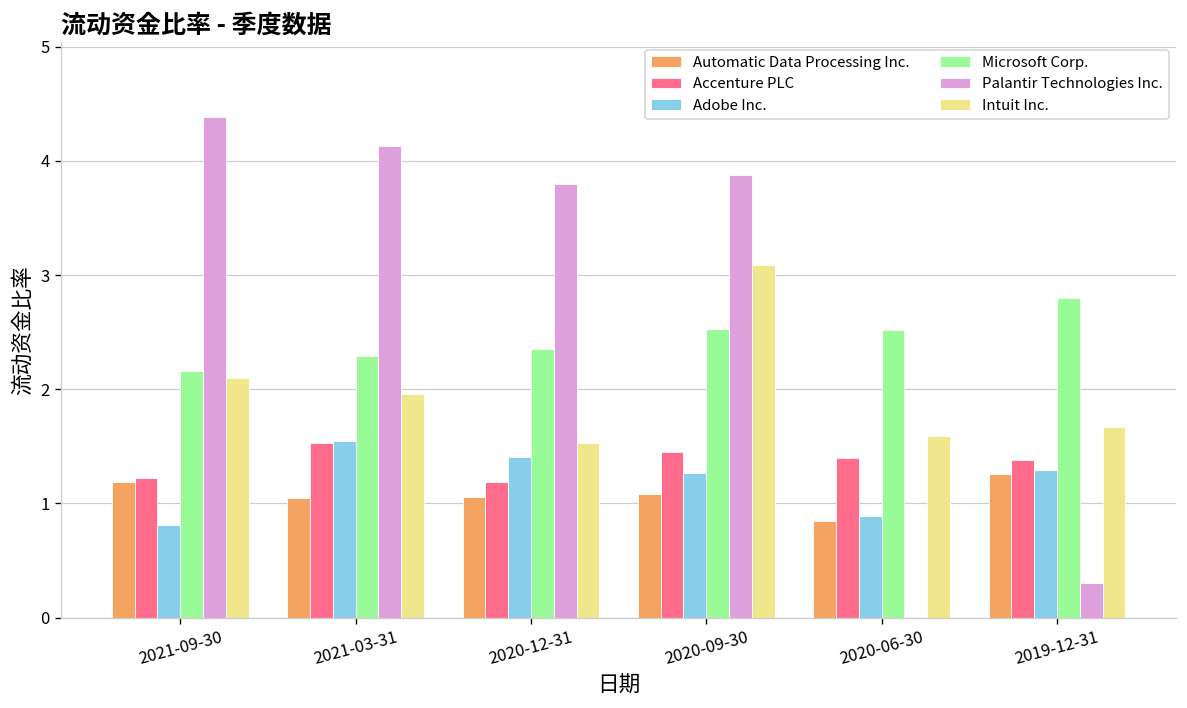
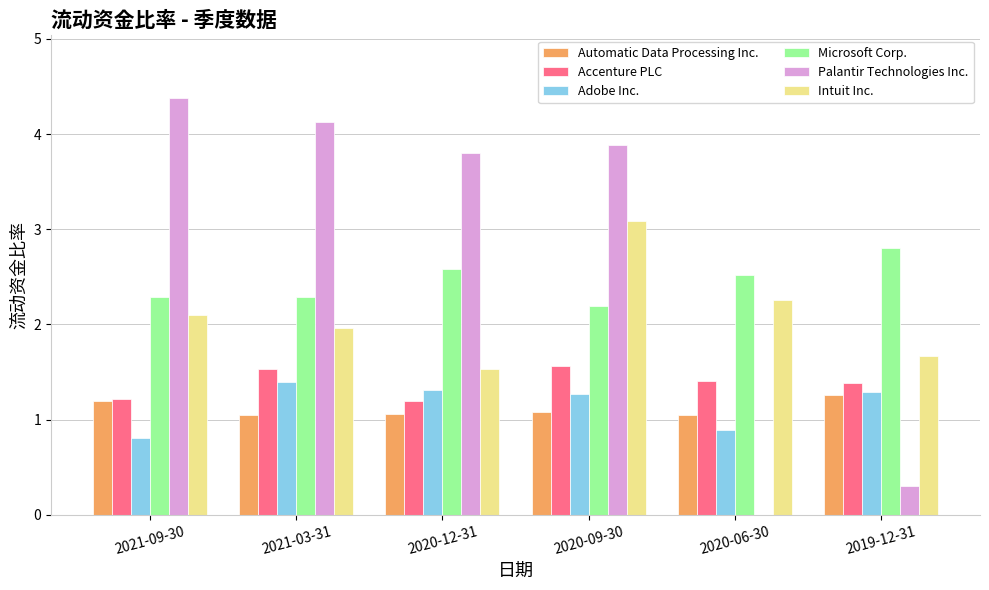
  {
    "Automatic Data Processing Inc.": {
      "2021-09-30": 1.2,
      "2021-03-31": 1.1,
      "2020-12-31": 1.1,
      "2020-09-30": 1.1,
-     "2020-06-30": 0.9,
+     "2020-06-30": 1.1,
      "2019-12-31": 1.3
    },
    "Accenture PLC": {
      "2021-09-30": 1.2,
      "2021-03-31": 1.5,
      "2020-12-31": 1.2,
-     "2020-09-30": 1.5,
+     "2020-09-30": 1.6,
      "2020-06-30": 1.4,
      "2019-12-31": 1.4
    },
    "Adobe Inc.": {
      "2021-09-30": 0.8,
-     "2021-03-31": 1.6,
-     "2020-12-31": 1.4,
+     "2021-03-31": 1.4,
+     "2020-12-31": 1.3,
      "2020-09-30": 1.3,
      "2020-06-30": 0.9,
      "2019-12-31": 1.3
    },
    "Microsoft Corp.": {
-     "2021-09-30": 2.2,
+     "2021-09-30": 2.3,
      "2021-03-31": 2.3,
-     "2020-12-31": 2.4,
-     "2020-09-30": 2.5,
+     "2020-12-31": 2.6,
+     "2020-09-30": 2.2,
      "2020-06-30": 2.5,
      "2019-12-31": 2.8
    },
    "Palantir Technologies Inc.": {
      "2021-09-30": 4.4,
      "2021-03-31": 4.1,
      "2020-12-31": 3.8,
      "2020-09-30": 3.9,
      "2020-06-30": 0.0,
      "2019-12-31": 0.3
    },
    "Intuit Inc.": {
      "2021-09-30": 2.1,
      "2021-03-31": 2.0,
      "2020-12-31": 1.5,
      "2020-09-30": 3.1,
-     "2020-06-30": 1.6,
+     "2020-06-30": 2.3,
      "2019-12-31": 1.7
    }
  }
